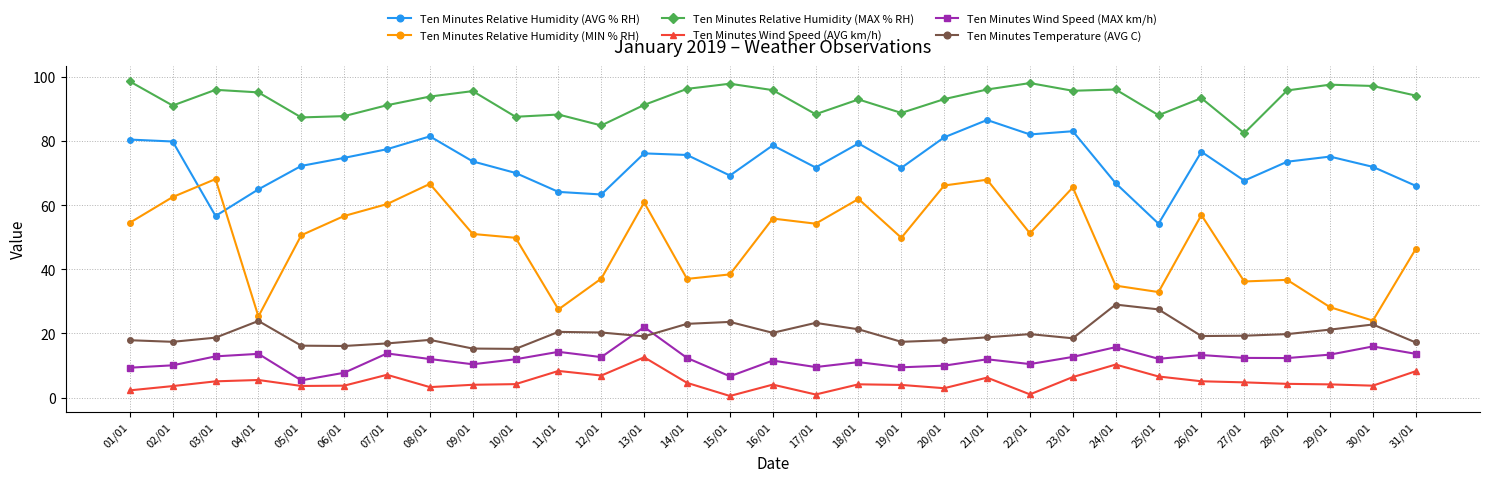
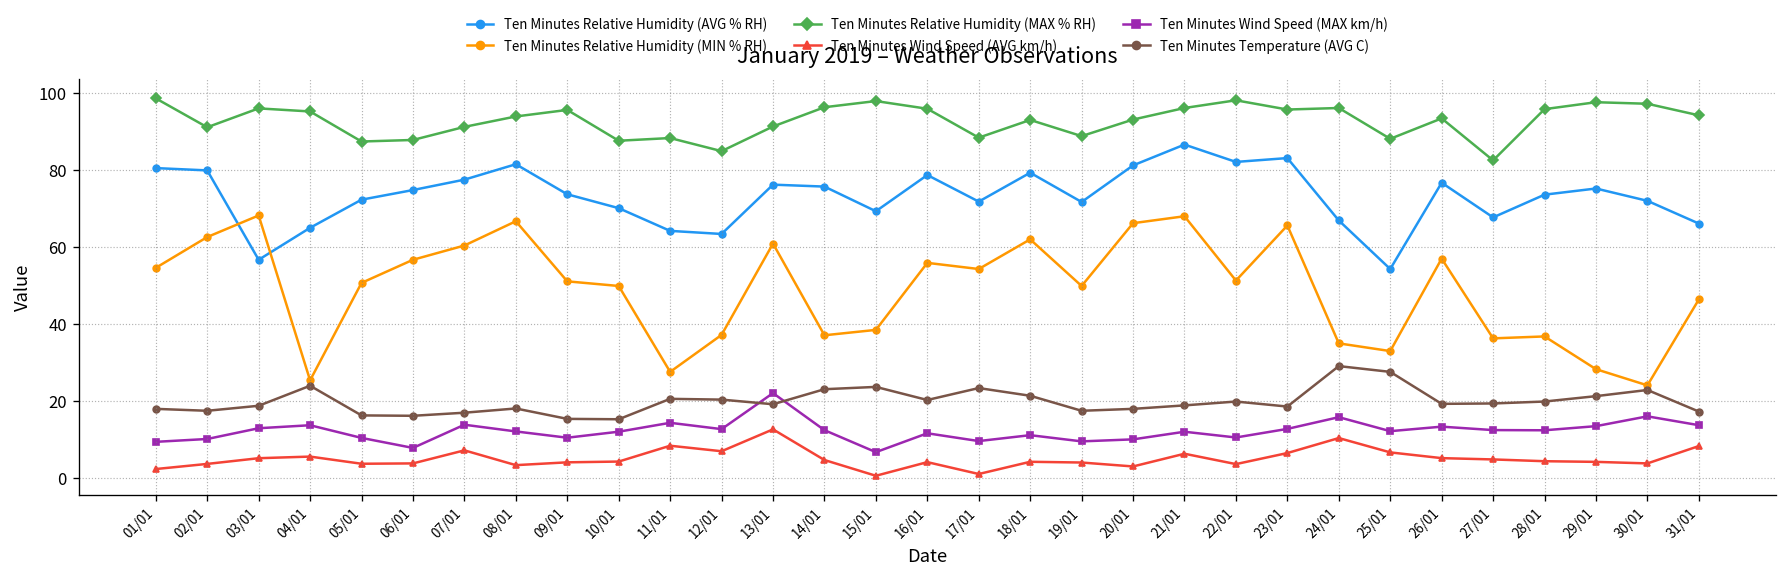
  {
    "Ten Minutes Relative Humidity (AVG % RH)": {
      "01/01": 80,
      "02/01": 80,
      "03/01": 57,
      "04/01": 65,
      "05/01": 72,
      "06/01": 75,
      "07/01": 77,
      "08/01": 81,
      "09/01": 74,
      "10/01": 70,
      "11/01": 64,
      "12/01": 63,
      "13/01": 76,
      "14/01": 76,
      "15/01": 69,
      "16/01": 79,
      "17/01": 72,
      "18/01": 79,
      "19/01": 72,
      "20/01": 81,
      "21/01": 87,
      "22/01": 82,
      "23/01": 83,
      "24/01": 67,
      "25/01": 54,
      "26/01": 77,
      "27/01": 68,
      "28/01": 74,
      "29/01": 75,
      "30/01": 72,
      "31/01": 66
    },
    "Ten Minutes Relative Humidity (MIN % RH)": {
      "01/01": 55,
      "02/01": 63,
      "03/01": 68,
      "04/01": 25,
      "05/01": 51,
      "06/01": 57,
      "07/01": 60,
      "08/01": 67,
      "09/01": 51,
      "10/01": 50,
      "11/01": 28,
      "12/01": 37,
      "13/01": 61,
      "14/01": 37,
      "15/01": 38,
      "16/01": 56,
      "17/01": 54,
      "18/01": 62,
      "19/01": 50,
      "20/01": 66,
      "21/01": 68,
      "22/01": 51,
      "23/01": 66,
      "24/01": 35,
      "25/01": 33,
      "26/01": 57,
      "27/01": 36,
      "28/01": 37,
      "29/01": 28,
      "30/01": 24,
      "31/01": 46
    },
    "Ten Minutes Relative Humidity (MAX % RH)": {
      "01/01": 99,
      "02/01": 91,
      "03/01": 96,
      "04/01": 95,
      "05/01": 87,
      "06/01": 88,
      "07/01": 91,
      "08/01": 94,
      "09/01": 96,
      "10/01": 88,
      "11/01": 88,
      "12/01": 85,
      "13/01": 91,
      "14/01": 96,
      "15/01": 98,
      "16/01": 96,
      "17/01": 88,
      "18/01": 93,
      "19/01": 89,
      "20/01": 93,
      "21/01": 96,
      "22/01": 98,
      "23/01": 96,
      "24/01": 96,
      "25/01": 88,
      "26/01": 93,
      "27/01": 82,
      "28/01": 96,
      "29/01": 98,
      "30/01": 97,
      "31/01": 94
    },
    "Ten Minutes Wind Speed (AVG km/h)": {
      "01/01": 2,
      "02/01": 4,
      "03/01": 5,
      "04/01": 6,
      "05/01": 4,
      "06/01": 4,
      "07/01": 7,
      "08/01": 3,
      "09/01": 4,
      "10/01": 4,
      "11/01": 8,
      "12/01": 7,
      "13/01": 13,
      "14/01": 5,
      "15/01": 1,
      "16/01": 4,
      "17/01": 1,
      "18/01": 4,
      "19/01": 4,
      "20/01": 3,
      "21/01": 6,
-     "22/01": 1,
+     "22/01": 4,
      "23/01": 6,
      "24/01": 10,
      "25/01": 7,
      "26/01": 5,
      "27/01": 5,
      "28/01": 4,
      "29/01": 4,
      "30/01": 4,
      "31/01": 8
    },
    "Ten Minutes Wind Speed (MAX km/h)": {
      "01/01": 9,
      "02/01": 10,
      "03/01": 13,
      "04/01": 14,
-     "05/01": 5,
+     "05/01": 10,
      "06/01": 8,
      "07/01": 14,
      "08/01": 12,
      "09/01": 10,
      "10/01": 12,
      "11/01": 14,
      "12/01": 13,
      "13/01": 22,
      "14/01": 12,
      "15/01": 7,
      "16/01": 12,
      "17/01": 10,
      "18/01": 11,
      "19/01": 9,
      "20/01": 10,
      "21/01": 12,
      "22/01": 10,
      "23/01": 13,
      "24/01": 16,
      "25/01": 12,
      "26/01": 13,
      "27/01": 12,
      "28/01": 12,
      "29/01": 13,
      "30/01": 16,
      "31/01": 14
    },
    "Ten Minutes Temperature (AVG C)": {
      "01/01": 18,
      "02/01": 17,
      "03/01": 19,
      "04/01": 24,
      "05/01": 16,
      "06/01": 16,
      "07/01": 17,
      "08/01": 18,
      "09/01": 15,
      "10/01": 15,
      "11/01": 21,
      "12/01": 20,
      "13/01": 19,
      "14/01": 23,
      "15/01": 24,
      "16/01": 20,
      "17/01": 23,
      "18/01": 21,
      "19/01": 17,
      "20/01": 18,
      "21/01": 19,
      "22/01": 20,
      "23/01": 19,
      "24/01": 29,
      "25/01": 28,
      "26/01": 19,
      "27/01": 19,
      "28/01": 20,
      "29/01": 21,
      "30/01": 23,
      "31/01": 17
    }
  }
